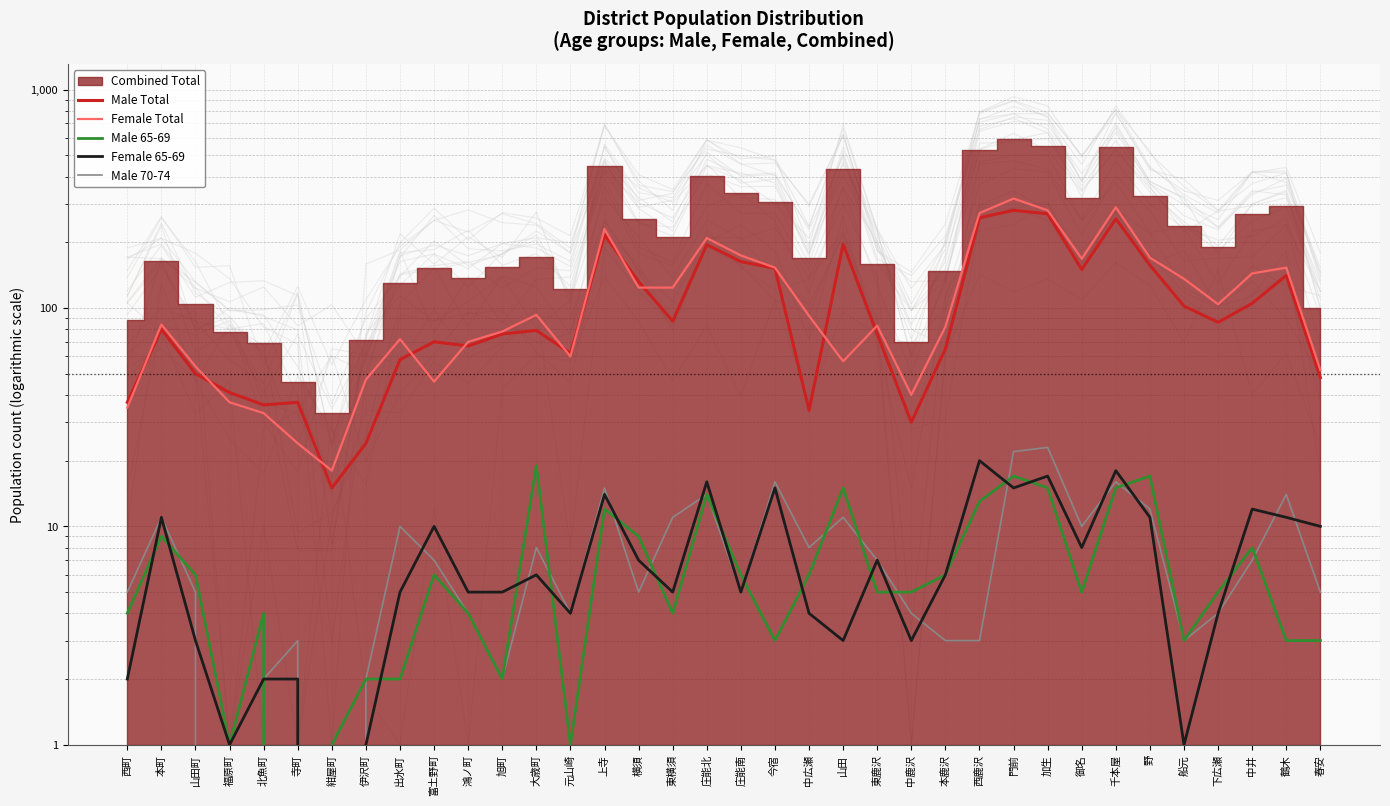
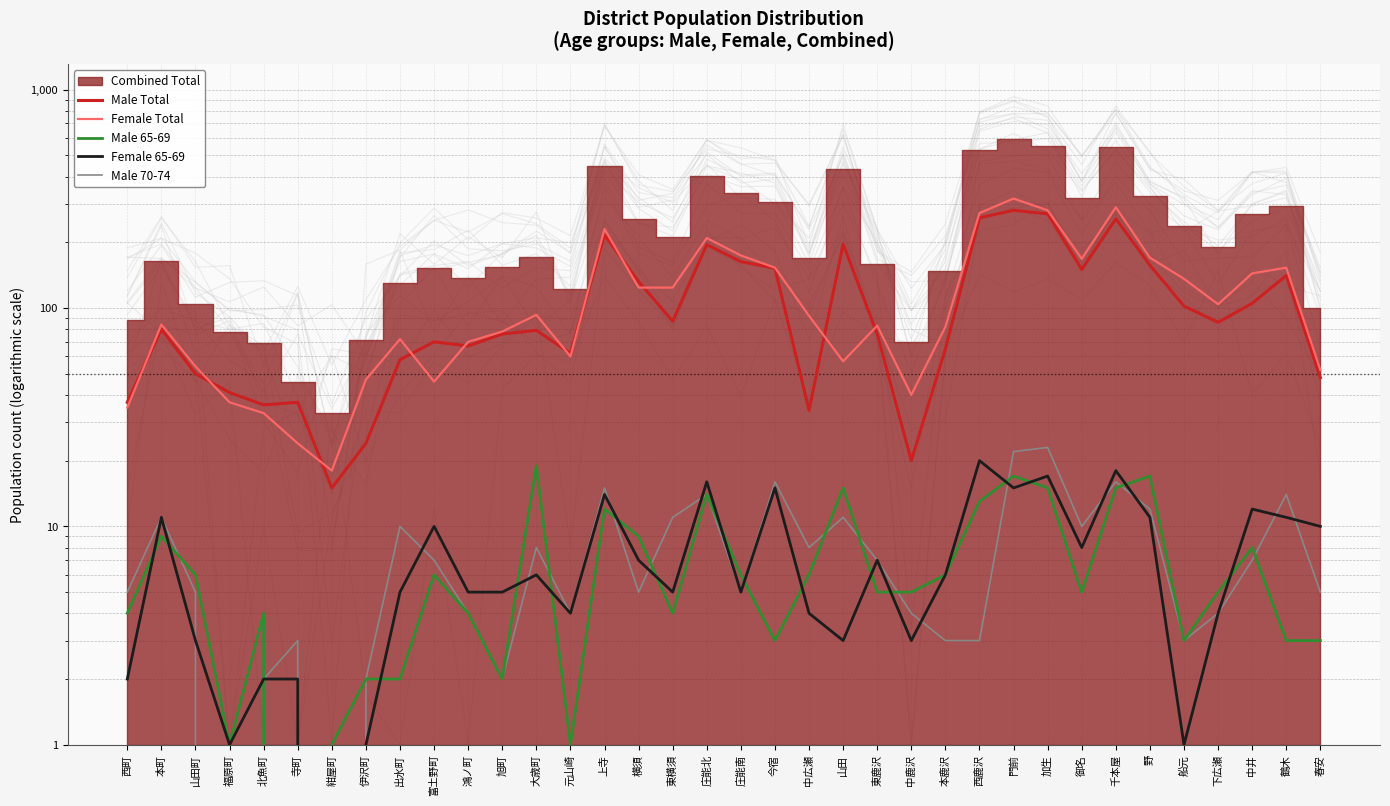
  {
    "Male Total": {
      "西町": 37,
      "本町": 80,
      "山田町": 50,
      "福原町": 41,
      "寺町": 37,
      "紺屋町": 15,
      "伊沢町": 24,
      "出水町": 58,
      "富土野町": 70,
      "鴻ノ町": 67,
      "元山崎": 62,
      "上寺": 220,
      "横須": 130,
      "東横須": 87,
      "庄能南": 160,
      "中広瀬": 34,
      "山田": 200,
-     "中鹿沢": 30,
+     "中鹿沢": 20,
      "本鹿沢": 65,
      "加生": 270,
      "千本屋": 260,
      "船元": 100,
      "下広瀬": 86,
      "中井": 110,
      "鶴木": 140
    },
    "Female Total": {
      "西町": 35,
      "福原町": 37,
      "北魚町": 33,
      "紺屋町": 18,
      "出水町": 72,
      "富土野町": 46,
      "鴻ノ町": 70,
      "元山崎": 60,
      "横須": 120,
      "東横須": 120,
      "庄能南": 170,
      "山田": 57,
      "東鹿沢": 83,
      "中鹿沢": 40,
      "本鹿沢": 82,
      "西鹿沢": 270,
      "門前": 320,
      "御名": 170,
      "野": 170,
      "船元": 140,
      "中井": 140,
      "鶴木": 150,
      "春安": 52
    },
    "Male 65-69": {
      "西町": 4,
      "本町": 9,
      "山田町": 6,
      "北魚町": 4,
      "出水町": 2,
      "富土野町": 6,
      "大歳町": 19,
      "元山崎": 1,
      "上寺": 12,
      "横須": 9,
      "東横須": 4,
      "庄能南": 6,
      "今宿": 3,
      "中広瀬": 6,
      "山田": 15,
      "東鹿沢": 5,
      "中鹿沢": 5,
      "西鹿沢": 13,
      "門前": 17,
      "加生": 15,
      "御名": 5,
      "千本屋": 15,
      "野": 17,
      "下広瀬": 5,
      "中井": 8,
      "鶴木": 3,
      "春安": 3
    },
    "Female 65-69": {
      "西町": 2,
      "山田町": 3,
      "寺町": 2,
      "伊沢町": 1,
      "出水町": 5,
      "富土野町": 10,
      "鴻ノ町": 5,
      "旭町": 5,
      "大歳町": 6,
      "上寺": 14,
      "横須": 7,
      "東横須": 5,
      "庄能北": 16,
      "今宿": 15,
      "中広瀬": 4,
      "山田": 3,
      "中鹿沢": 3,
      "西鹿沢": 20,
      "門前": 15,
      "加生": 17,
      "御名": 8,
      "千本屋": 18,
      "野": 11,
      "船元": 1,
      "中井": 12,
      "鶴木": 11,
      "春安": 10
    },
    "Male 70-74": {
      "西町": 5,
      "山田町": 5,
      "寺町": 3,
      "出水町": 10,
      "富土野町": 7,
      "大歳町": 8,
      "上寺": 15,
      "横須": 5,
      "東横須": 11,
      "今宿": 16,
      "中広瀬": 8,
      "山田": 11,
      "中鹿沢": 4,
      "本鹿沢": 3,
      "西鹿沢": 3,
      "門前": 22,
      "加生": 23,
      "御名": 10,
      "千本屋": 16,
      "野": 12,
      "中井": 7,
      "鶴木": 14,
      "春安": 5
    }
  }
